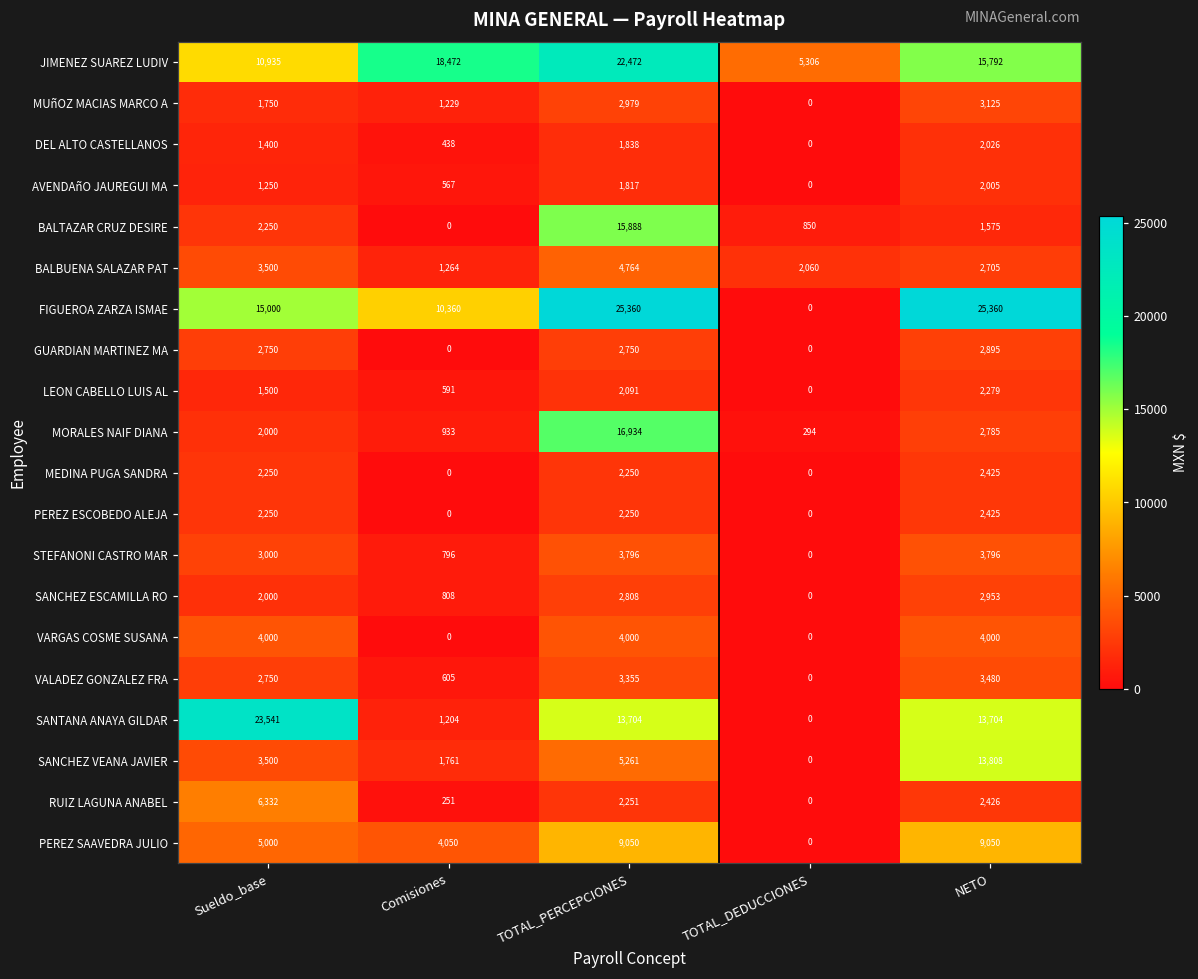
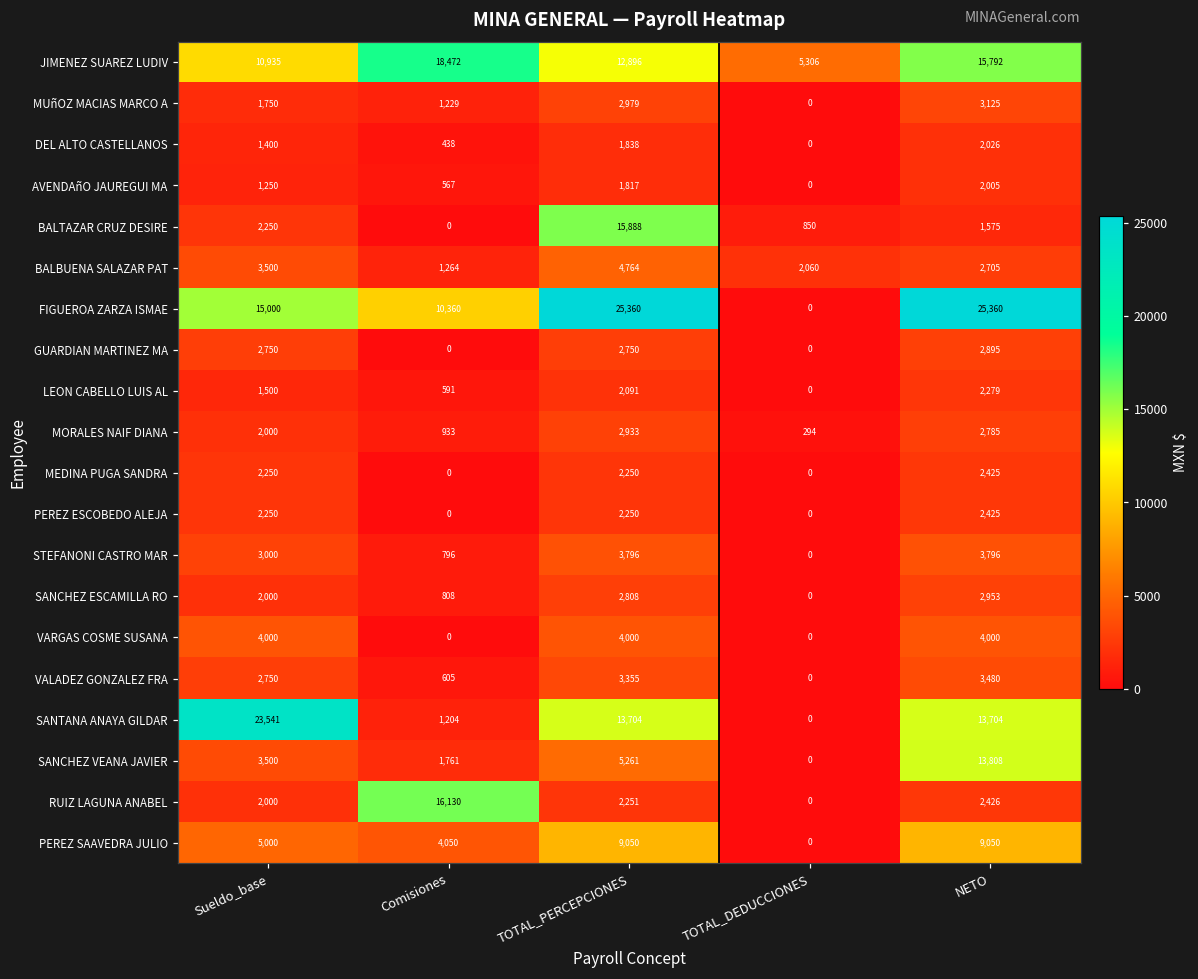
  {
    "JIMENEZ SUAREZ LUDIV": {
      "Sueldo_base": "10,935",
      "Comisiones": "18,472",
-     "TOTAL_PERCEPCIONES": "22,472",
+     "TOTAL_PERCEPCIONES": "12,896",
      "TOTAL_DEDUCCIONES": "5,306",
      "NETO": "15,792"
    },
    "MUñOZ MACIAS MARCO A": {
      "Sueldo_base": "1,750",
      "Comisiones": "1,229",
      "TOTAL_PERCEPCIONES": "2,979",
      "TOTAL_DEDUCCIONES": "0",
      "NETO": "3,125"
    },
    "DEL ALTO CASTELLANOS": {
      "Sueldo_base": "1,400",
      "Comisiones": "438",
      "TOTAL_PERCEPCIONES": "1,838",
      "TOTAL_DEDUCCIONES": "0",
      "NETO": "2,026"
    },
    "AVENDAñO JAUREGUI MA": {
      "Sueldo_base": "1,250",
      "Comisiones": "567",
      "TOTAL_PERCEPCIONES": "1,817",
      "TOTAL_DEDUCCIONES": "0",
      "NETO": "2,005"
    },
    "BALTAZAR CRUZ DESIRE": {
      "Sueldo_base": "2,250",
      "Comisiones": "0",
      "TOTAL_PERCEPCIONES": "15,888",
      "TOTAL_DEDUCCIONES": "850",
      "NETO": "1,575"
    },
    "BALBUENA SALAZAR PAT": {
      "Sueldo_base": "3,500",
      "Comisiones": "1,264",
      "TOTAL_PERCEPCIONES": "4,764",
      "TOTAL_DEDUCCIONES": "2,060",
      "NETO": "2,705"
    },
    "FIGUEROA ZARZA ISMAE": {
      "Sueldo_base": "15,000",
      "Comisiones": "10,360",
      "TOTAL_PERCEPCIONES": "25,360",
      "TOTAL_DEDUCCIONES": "0",
      "NETO": "25,360"
    },
    "GUARDIAN MARTINEZ MA": {
      "Sueldo_base": "2,750",
      "Comisiones": "0",
      "TOTAL_PERCEPCIONES": "2,750",
      "TOTAL_DEDUCCIONES": "0",
      "NETO": "2,895"
    },
    "LEON CABELLO LUIS AL": {
      "Sueldo_base": "1,500",
      "Comisiones": "591",
      "TOTAL_PERCEPCIONES": "2,091",
      "TOTAL_DEDUCCIONES": "0",
      "NETO": "2,279"
    },
    "MORALES NAIF DIANA": {
      "Sueldo_base": "2,000",
      "Comisiones": "933",
-     "TOTAL_PERCEPCIONES": "16,934",
+     "TOTAL_PERCEPCIONES": "2,933",
      "TOTAL_DEDUCCIONES": "294",
      "NETO": "2,785"
    },
    "MEDINA PUGA SANDRA": {
      "Sueldo_base": "2,250",
      "Comisiones": "0",
      "TOTAL_PERCEPCIONES": "2,250",
      "TOTAL_DEDUCCIONES": "0",
      "NETO": "2,425"
    },
    "PEREZ ESCOBEDO ALEJA": {
      "Sueldo_base": "2,250",
      "Comisiones": "0",
      "TOTAL_PERCEPCIONES": "2,250",
      "TOTAL_DEDUCCIONES": "0",
      "NETO": "2,425"
    },
    "STEFANONI CASTRO MAR": {
      "Sueldo_base": "3,000",
      "Comisiones": "796",
      "TOTAL_PERCEPCIONES": "3,796",
      "TOTAL_DEDUCCIONES": "0",
      "NETO": "3,796"
    },
    "SANCHEZ ESCAMILLA RO": {
      "Sueldo_base": "2,000",
      "Comisiones": "808",
      "TOTAL_PERCEPCIONES": "2,808",
      "TOTAL_DEDUCCIONES": "0",
      "NETO": "2,953"
    },
    "VARGAS COSME SUSANA": {
      "Sueldo_base": "4,000",
      "Comisiones": "0",
      "TOTAL_PERCEPCIONES": "4,000",
      "TOTAL_DEDUCCIONES": "0",
      "NETO": "4,000"
    },
    "VALADEZ GONZALEZ FRA": {
      "Sueldo_base": "2,750",
      "Comisiones": "605",
      "TOTAL_PERCEPCIONES": "3,355",
      "TOTAL_DEDUCCIONES": "0",
      "NETO": "3,480"
    },
    "SANTANA ANAYA GILDAR": {
      "Sueldo_base": "23,541",
      "Comisiones": "1,204",
      "TOTAL_PERCEPCIONES": "13,704",
      "TOTAL_DEDUCCIONES": "0",
      "NETO": "13,704"
    },
    "SANCHEZ VEANA JAVIER": {
      "Sueldo_base": "3,500",
      "Comisiones": "1,761",
      "TOTAL_PERCEPCIONES": "5,261",
      "TOTAL_DEDUCCIONES": "0",
      "NETO": "13,808"
    },
    "RUIZ LAGUNA ANABEL": {
-     "Sueldo_base": "6,332",
-     "Comisiones": "251",
+     "Sueldo_base": "2,000",
+     "Comisiones": "16,130",
      "TOTAL_PERCEPCIONES": "2,251",
      "TOTAL_DEDUCCIONES": "0",
      "NETO": "2,426"
    },
    "PEREZ SAAVEDRA JULIO": {
      "Sueldo_base": "5,000",
      "Comisiones": "4,050",
      "TOTAL_PERCEPCIONES": "9,050",
      "TOTAL_DEDUCCIONES": "0",
      "NETO": "9,050"
    }
  }
